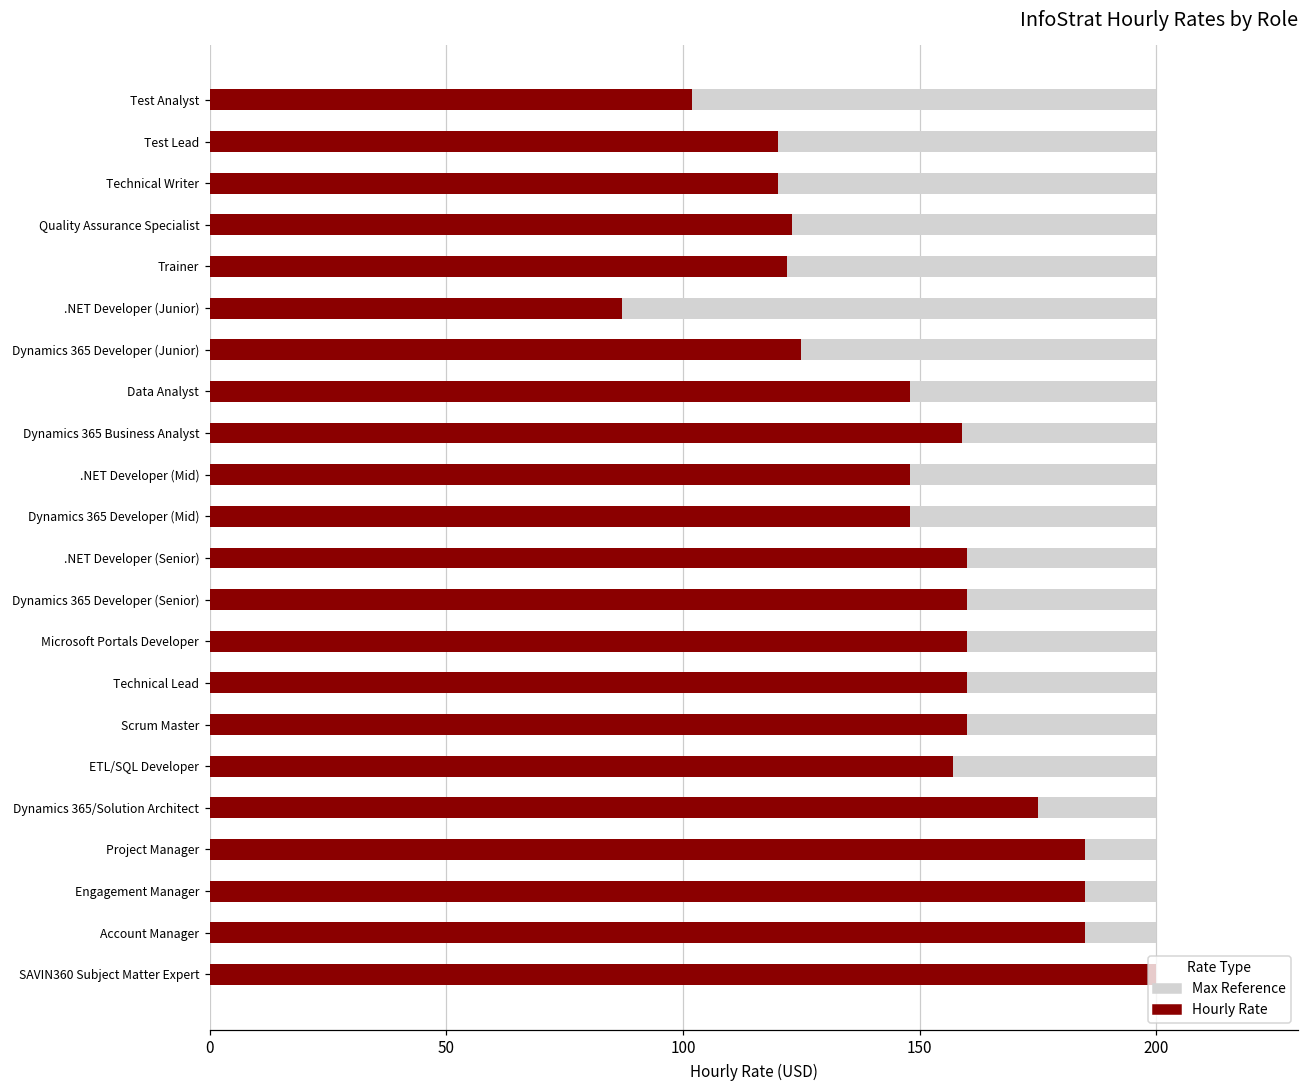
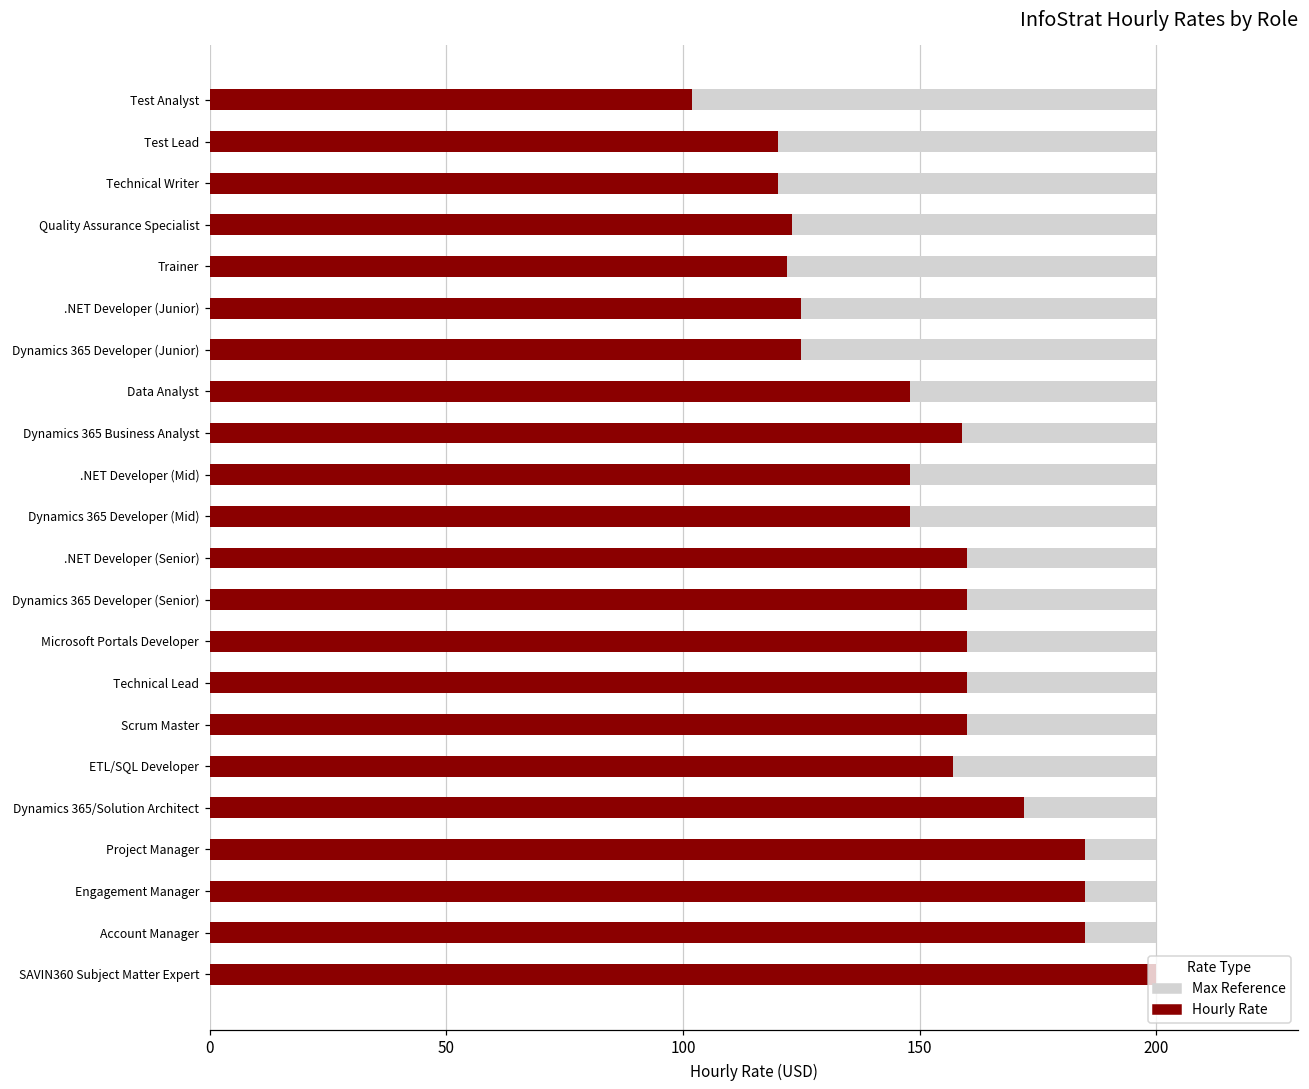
  {
    "Hourly Rate": {
-     ".NET Developer (Junior)": 87,
-     "Dynamics 365/Solution Architect": 175
+     ".NET Developer (Junior)": 125,
+     "Dynamics 365/Solution Architect": 172
    }
  }
